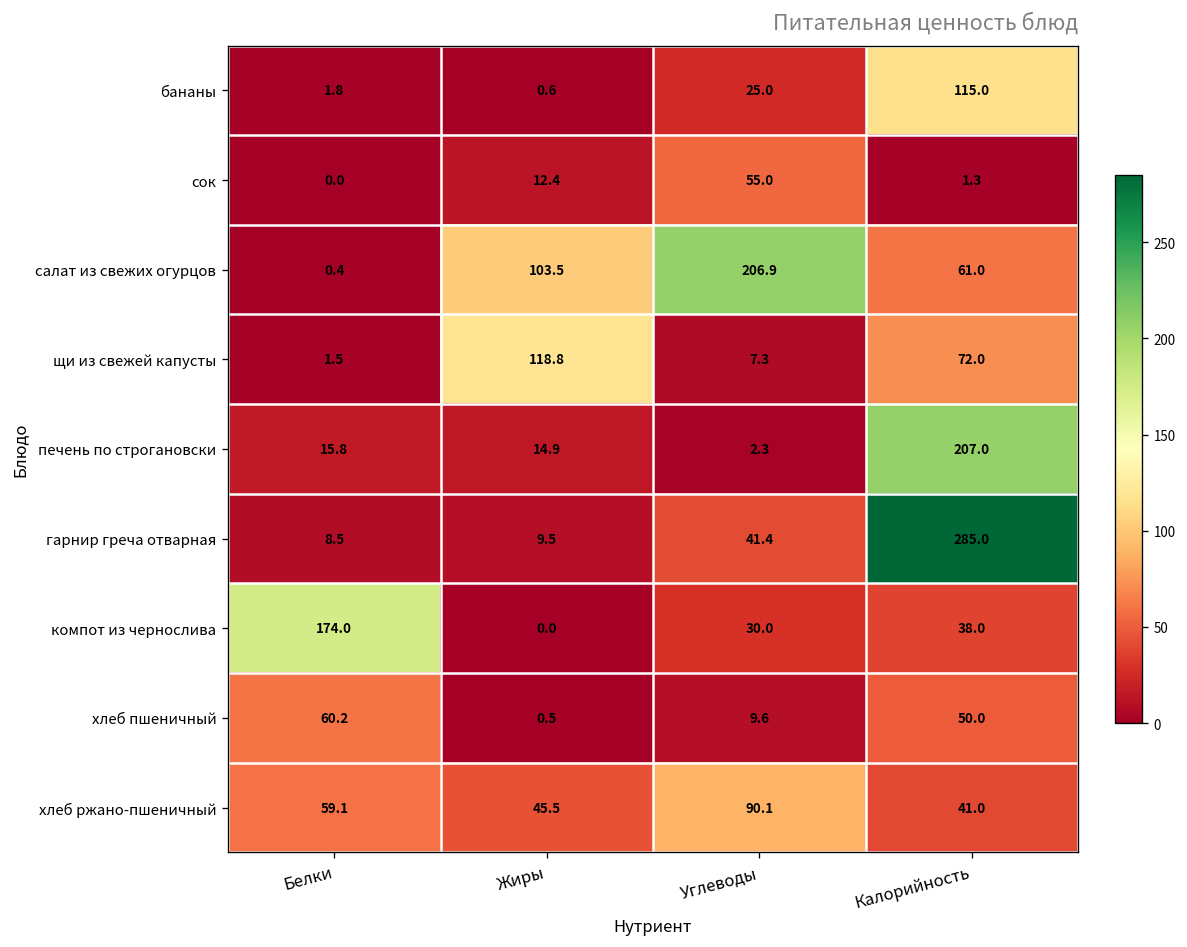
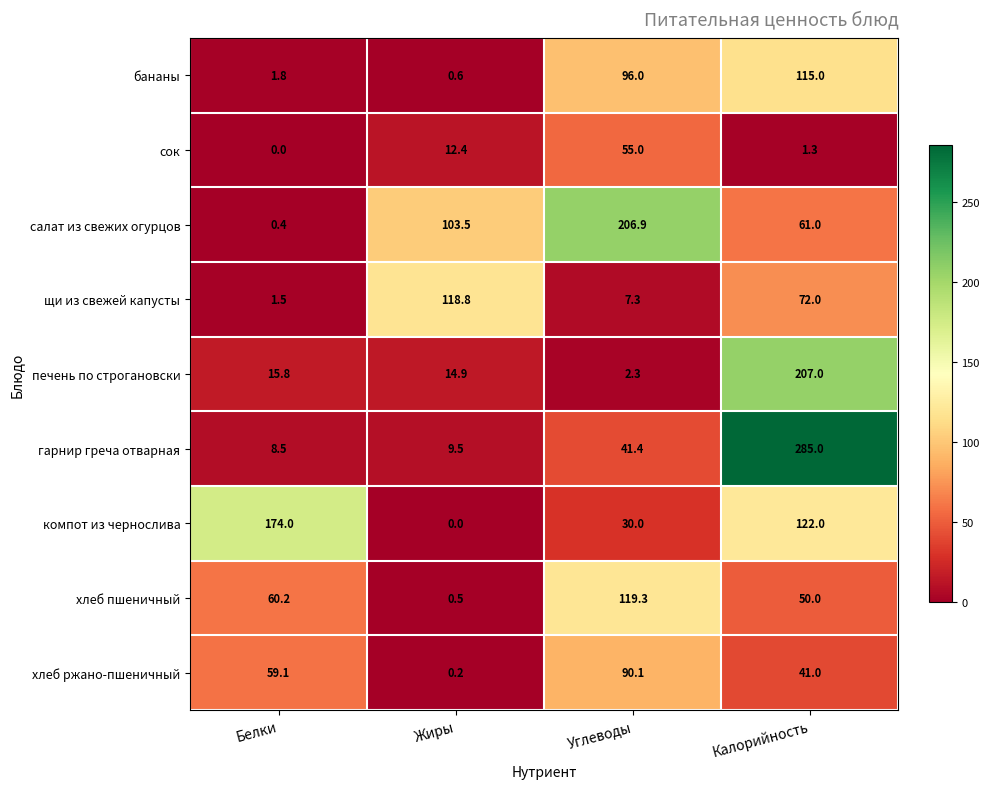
  {
    "бананы": {
      "Белки": 1.8,
      "Жиры": 0.6,
-     "Углеводы": 25.0,
+     "Углеводы": 96.0,
      "Калорийность": 115.0
    },
    "сок": {
      "Белки": 0.0,
      "Жиры": 12.4,
      "Углеводы": 55.0,
      "Калорийность": 1.3
    },
    "салат из свежих огурцов": {
      "Белки": 0.4,
      "Жиры": 103.5,
      "Углеводы": 206.9,
      "Калорийность": 61.0
    },
    "щи из свежей капусты": {
      "Белки": 1.5,
      "Жиры": 118.8,
      "Углеводы": 7.3,
      "Калорийность": 72.0
    },
    "печень по строгановски": {
      "Белки": 15.8,
      "Жиры": 14.9,
      "Углеводы": 2.3,
      "Калорийность": 207.0
    },
    "гарнир греча отварная": {
      "Белки": 8.5,
      "Жиры": 9.5,
      "Углеводы": 41.4,
      "Калорийность": 285.0
    },
    "компот из чернослива": {
      "Белки": 174.0,
      "Жиры": 0.0,
      "Углеводы": 30.0,
-     "Калорийность": 38.0
+     "Калорийность": 122.0
    },
    "хлеб пшеничный": {
      "Белки": 60.2,
      "Жиры": 0.5,
-     "Углеводы": 9.6,
+     "Углеводы": 119.3,
      "Калорийность": 50.0
    },
    "хлеб ржано-пшеничный": {
      "Белки": 59.1,
-     "Жиры": 45.5,
+     "Жиры": 0.2,
      "Углеводы": 90.1,
      "Калорийность": 41.0
    }
  }
